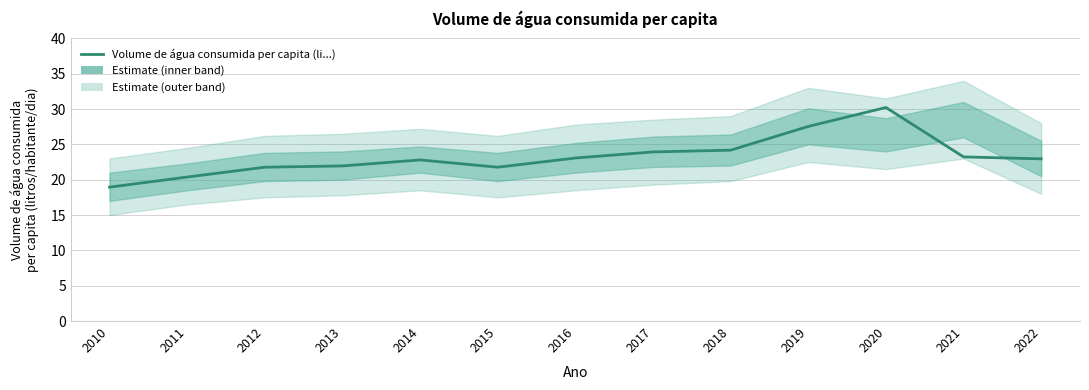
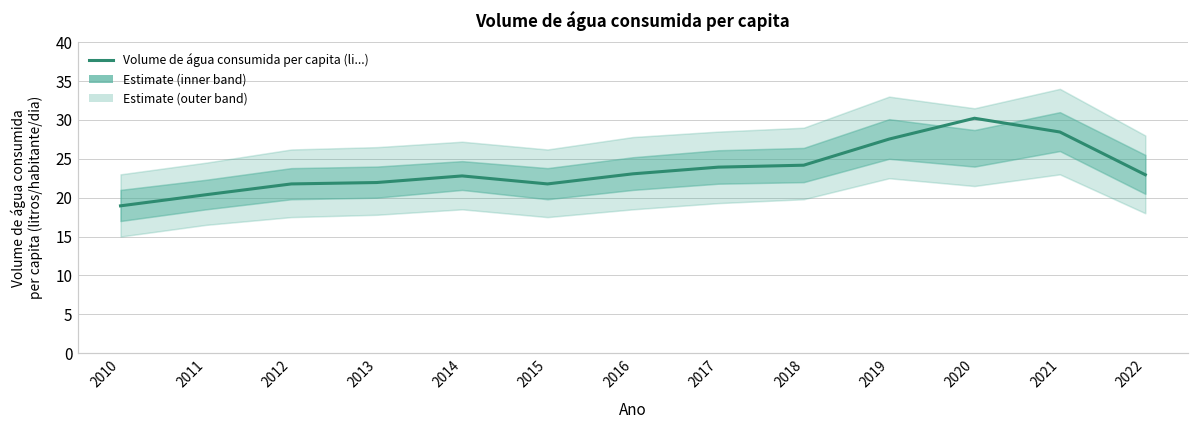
  {
    "Volume de água consumida per capita (li...)": {
      "2010": 19,
      "2011": 20,
      "2012": 22,
      "2013": 22,
      "2014": 23,
      "2015": 22,
      "2016": 23,
      "2017": 24,
      "2018": 24,
      "2019": 28,
      "2020": 30,
-     "2021": 23,
+     "2021": 28,
      "2022": 23
    }
  }
